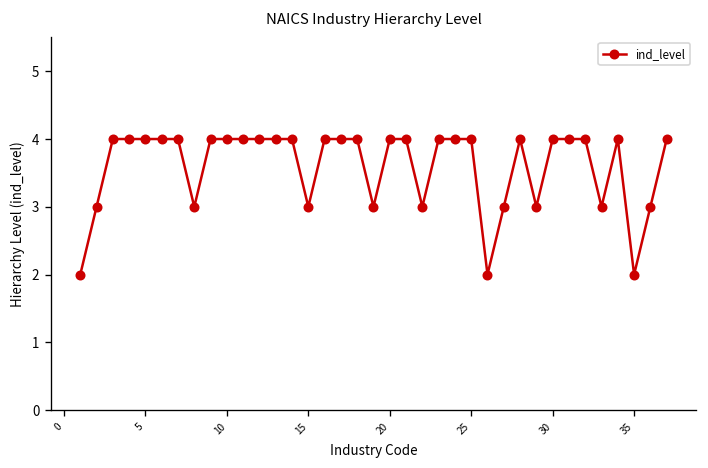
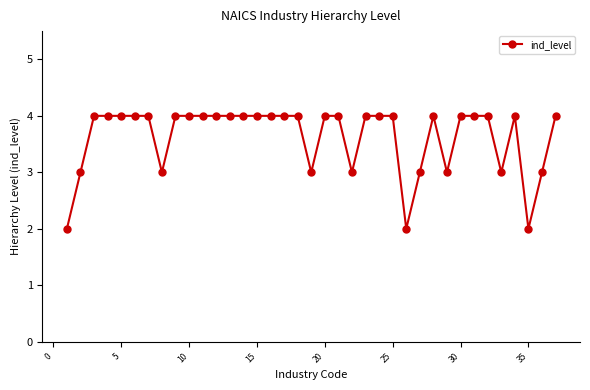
  {
    "5": 4,
    "10": 4,
-   "15": 3,
+   "15": 4,
    "20": 4,
    "25": 4,
    "30": 4,
    "35": 2
  }
